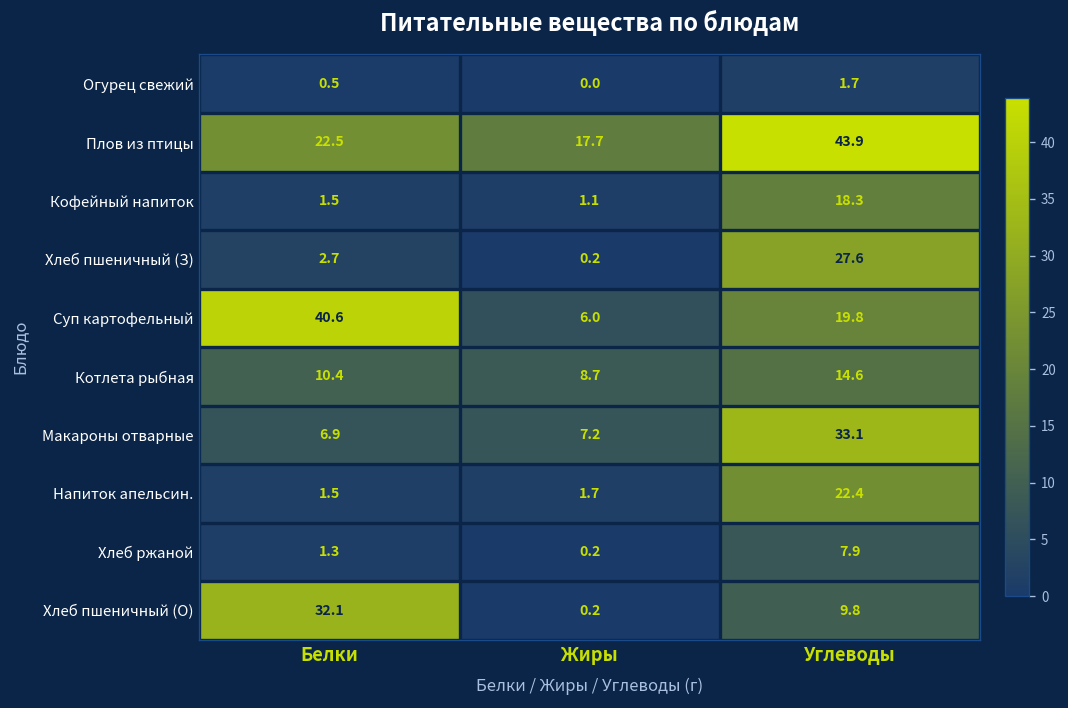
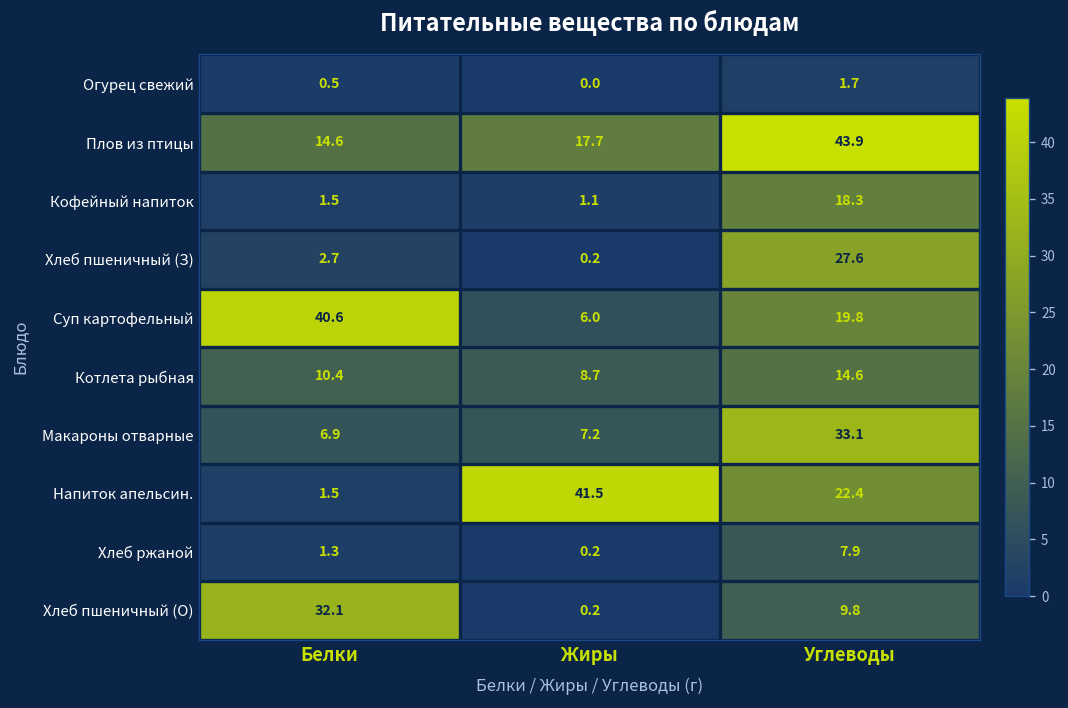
  {
    "Огурец свежий": {
      "Белки": 0.5,
      "Жиры": 0.0,
      "Углеводы": 1.7
    },
    "Плов из птицы": {
-     "Белки": 22.5,
+     "Белки": 14.6,
      "Жиры": 17.7,
      "Углеводы": 43.9
    },
    "Кофейный напиток": {
      "Белки": 1.5,
      "Жиры": 1.1,
      "Углеводы": 18.3
    },
    "Хлеб пшеничный (З)": {
      "Белки": 2.7,
      "Жиры": 0.2,
      "Углеводы": 27.6
    },
    "Суп картофельный": {
      "Белки": 40.6,
      "Жиры": 6.0,
      "Углеводы": 19.8
    },
    "Котлета рыбная": {
      "Белки": 10.4,
      "Жиры": 8.7,
      "Углеводы": 14.6
    },
    "Макароны отварные": {
      "Белки": 6.9,
      "Жиры": 7.2,
      "Углеводы": 33.1
    },
    "Напиток апельсин.": {
      "Белки": 1.5,
-     "Жиры": 1.7,
+     "Жиры": 41.5,
      "Углеводы": 22.4
    },
    "Хлеб ржаной": {
      "Белки": 1.3,
      "Жиры": 0.2,
      "Углеводы": 7.9
    },
    "Хлеб пшеничный (О)": {
      "Белки": 32.1,
      "Жиры": 0.2,
      "Углеводы": 9.8
    }
  }
